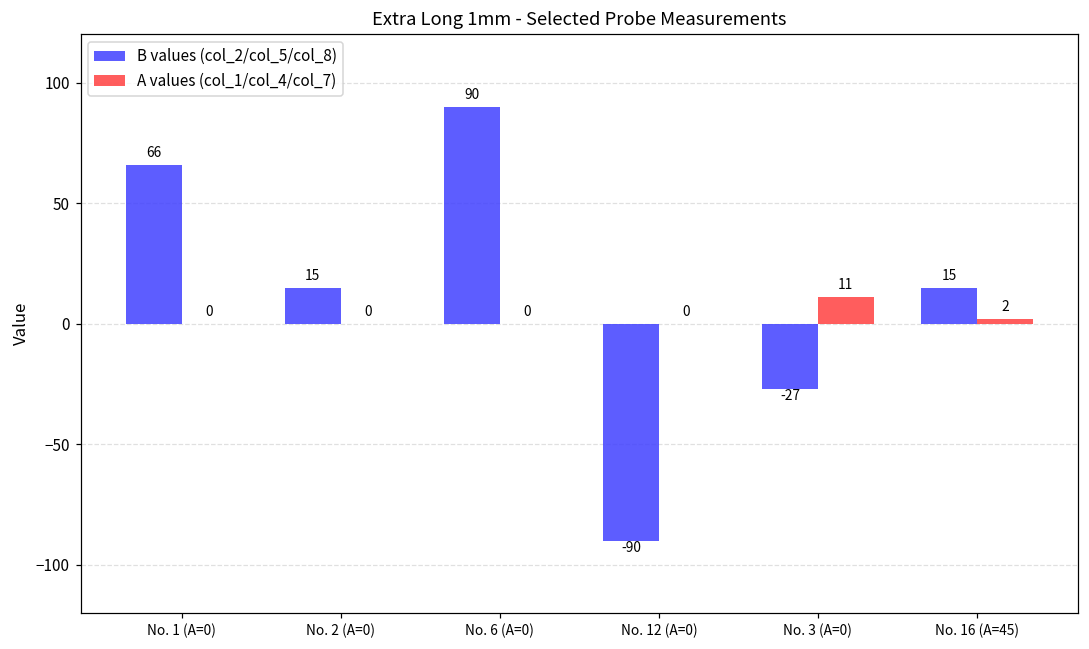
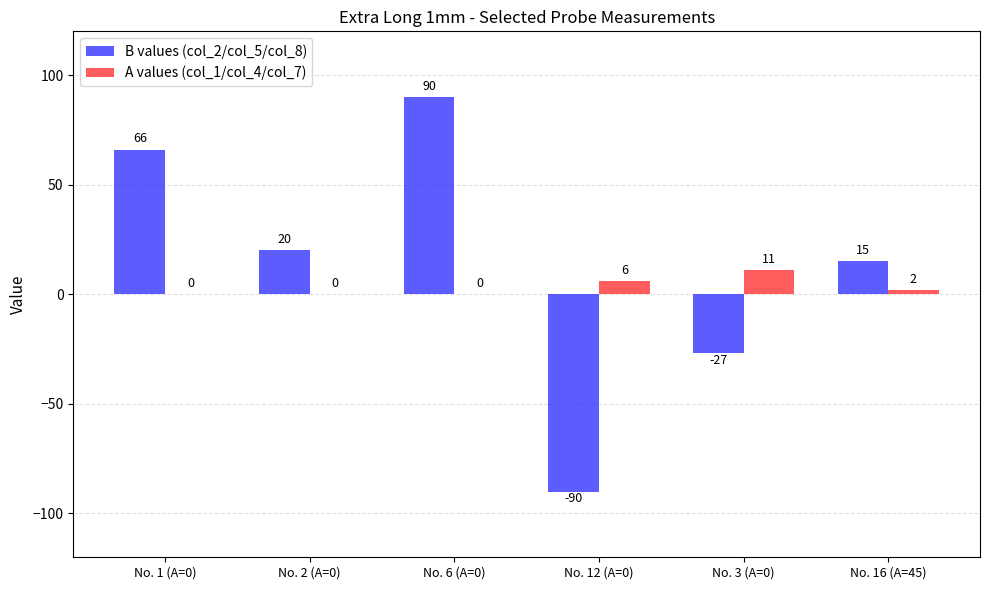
  {
    "B values (col_2/col_5/col_8)": {
      "No. 1 (A=0)": 66,
-     "No. 2 (A=0)": 15,
+     "No. 2 (A=0)": 20,
      "No. 6 (A=0)": 90,
      "No. 12 (A=0)": -90,
      "No. 3 (A=0)": -27,
      "No. 16 (A=45)": 15
    },
    "A values (col_1/col_4/col_7)": {
      "No. 1 (A=0)": 0,
      "No. 2 (A=0)": 0,
      "No. 6 (A=0)": 0,
-     "No. 12 (A=0)": 0,
+     "No. 12 (A=0)": 6,
      "No. 3 (A=0)": 11,
      "No. 16 (A=45)": 2
    }
  }
